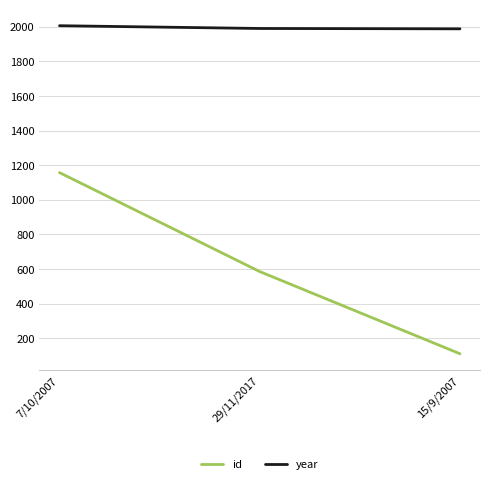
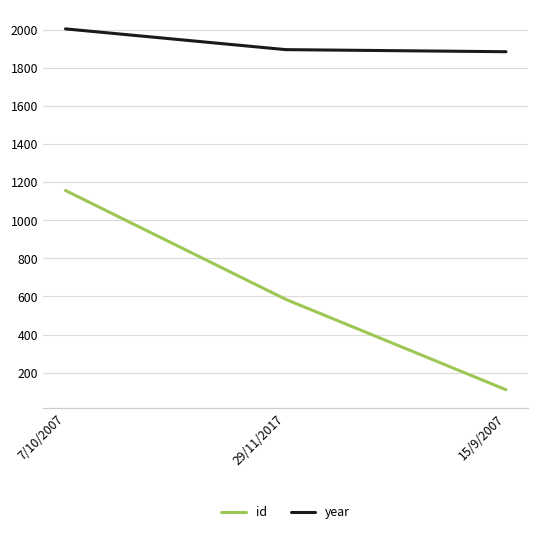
  {
    "id": {
      "7/10/2007": 1160,
      "29/11/2017": 590,
      "15/9/2007": 110
    },
    "year": {
      "7/10/2007": 2010,
-     "29/11/2017": 1990,
-     "15/9/2007": 1990
+     "29/11/2017": 1900,
+     "15/9/2007": 1890
    }
  }
